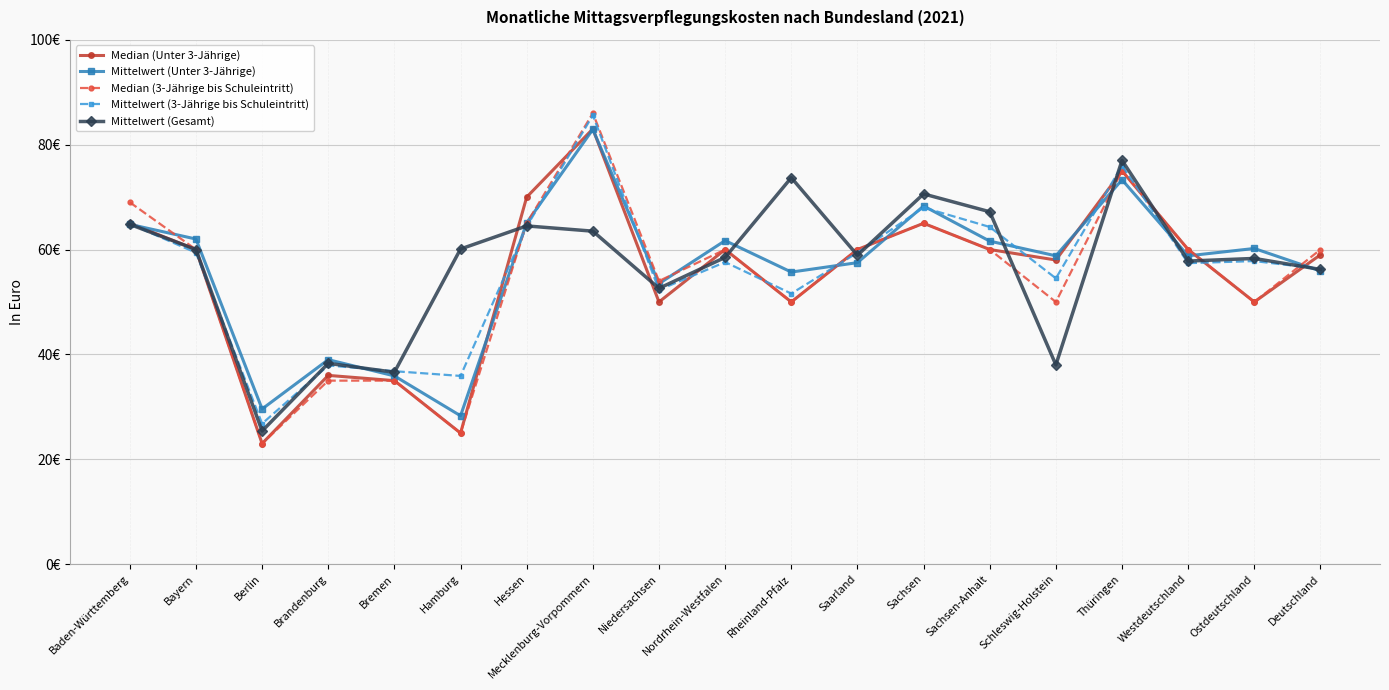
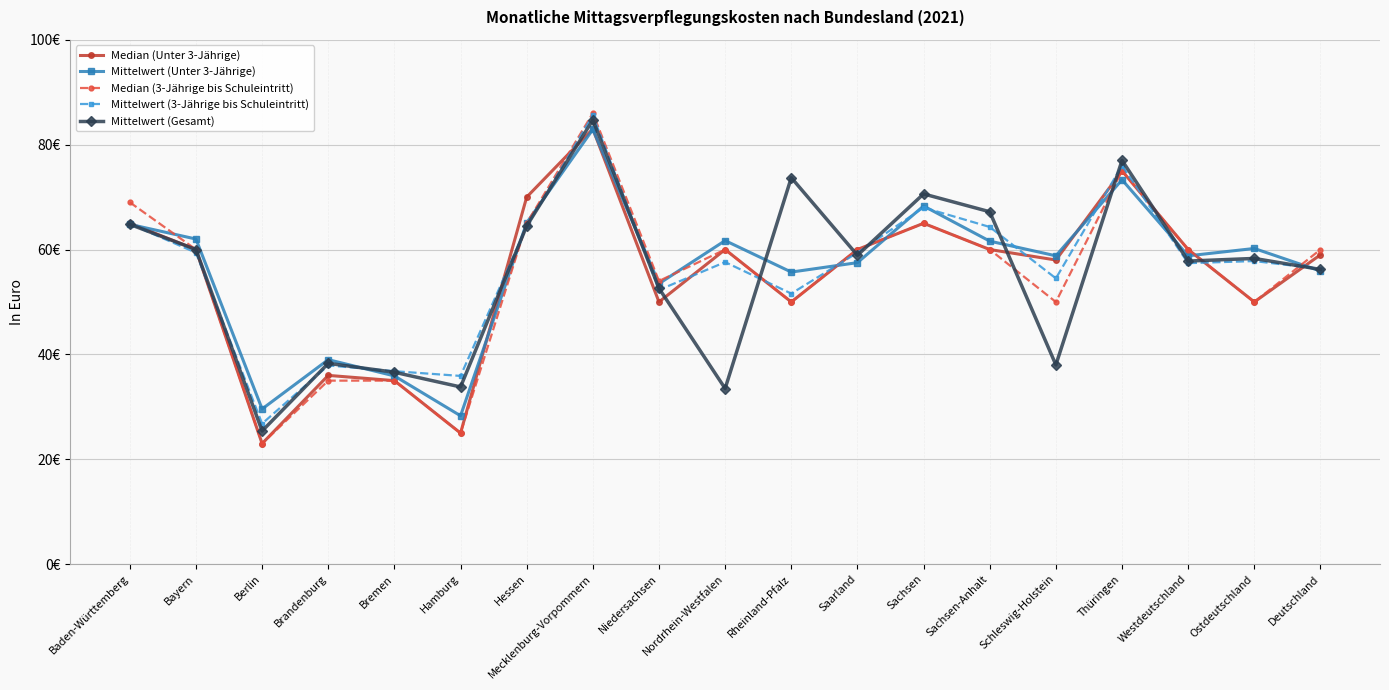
  {
    "Mittelwert (Gesamt)": {
      "Berlin": "25€",
-     "Hamburg": "60€",
-     "Mecklenburg-Vorpommern": "64€",
-     "Nordrhein-Westfalen": "59€",
+     "Hamburg": "34€",
+     "Mecklenburg-Vorpommern": "85€",
+     "Nordrhein-Westfalen": "34€",
      "Rheinland-Pfalz": "74€",
      "Saarland": "59€",
      "Sachsen": "71€",
      "Sachsen-Anhalt": "67€",
      "Schleswig-Holstein": "38€",
      "Thüringen": "77€",
      "Ostdeutschland": "58€"
    }
  }
